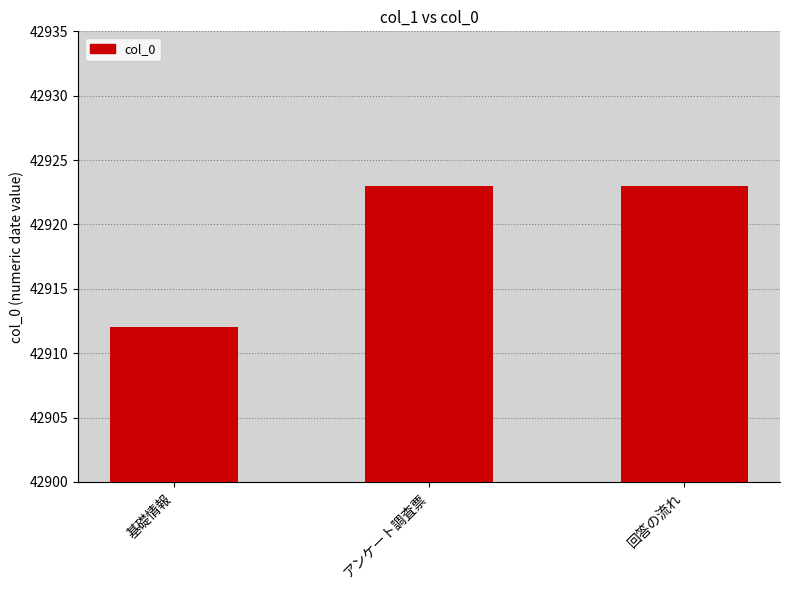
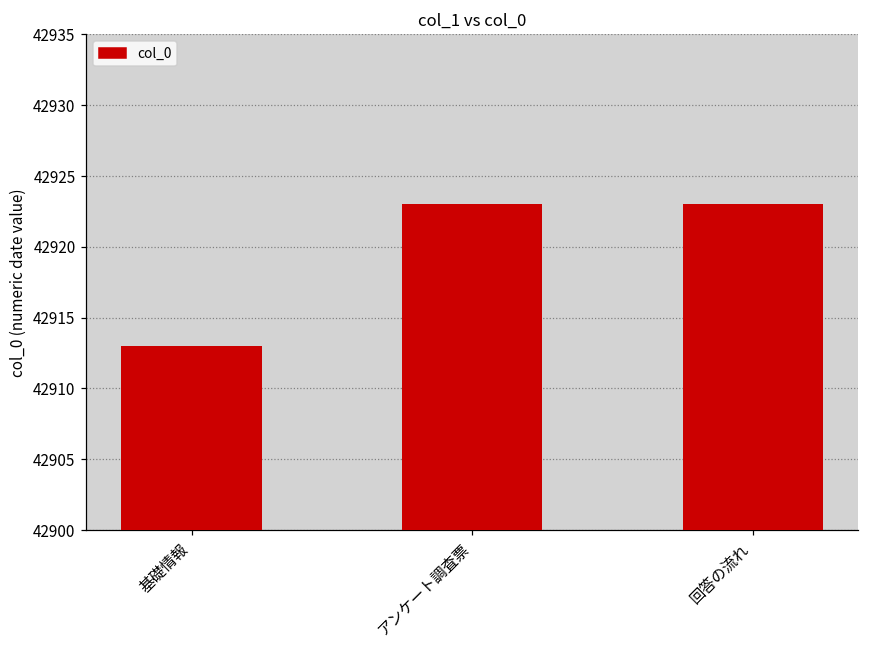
  {
-   "基礎情報": 42912,
+   "基礎情報": 42913,
    "アンケート調査票": 42923,
    "回答の流れ": 42923
  }
